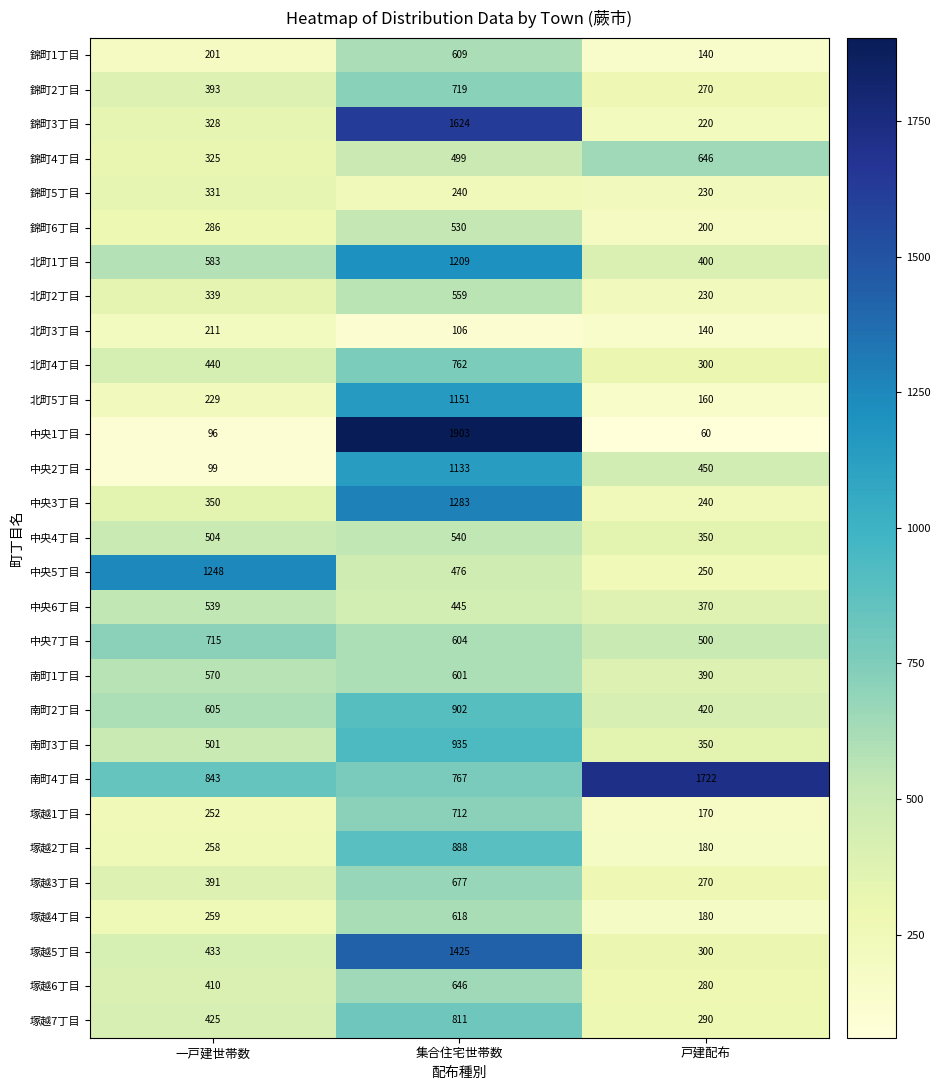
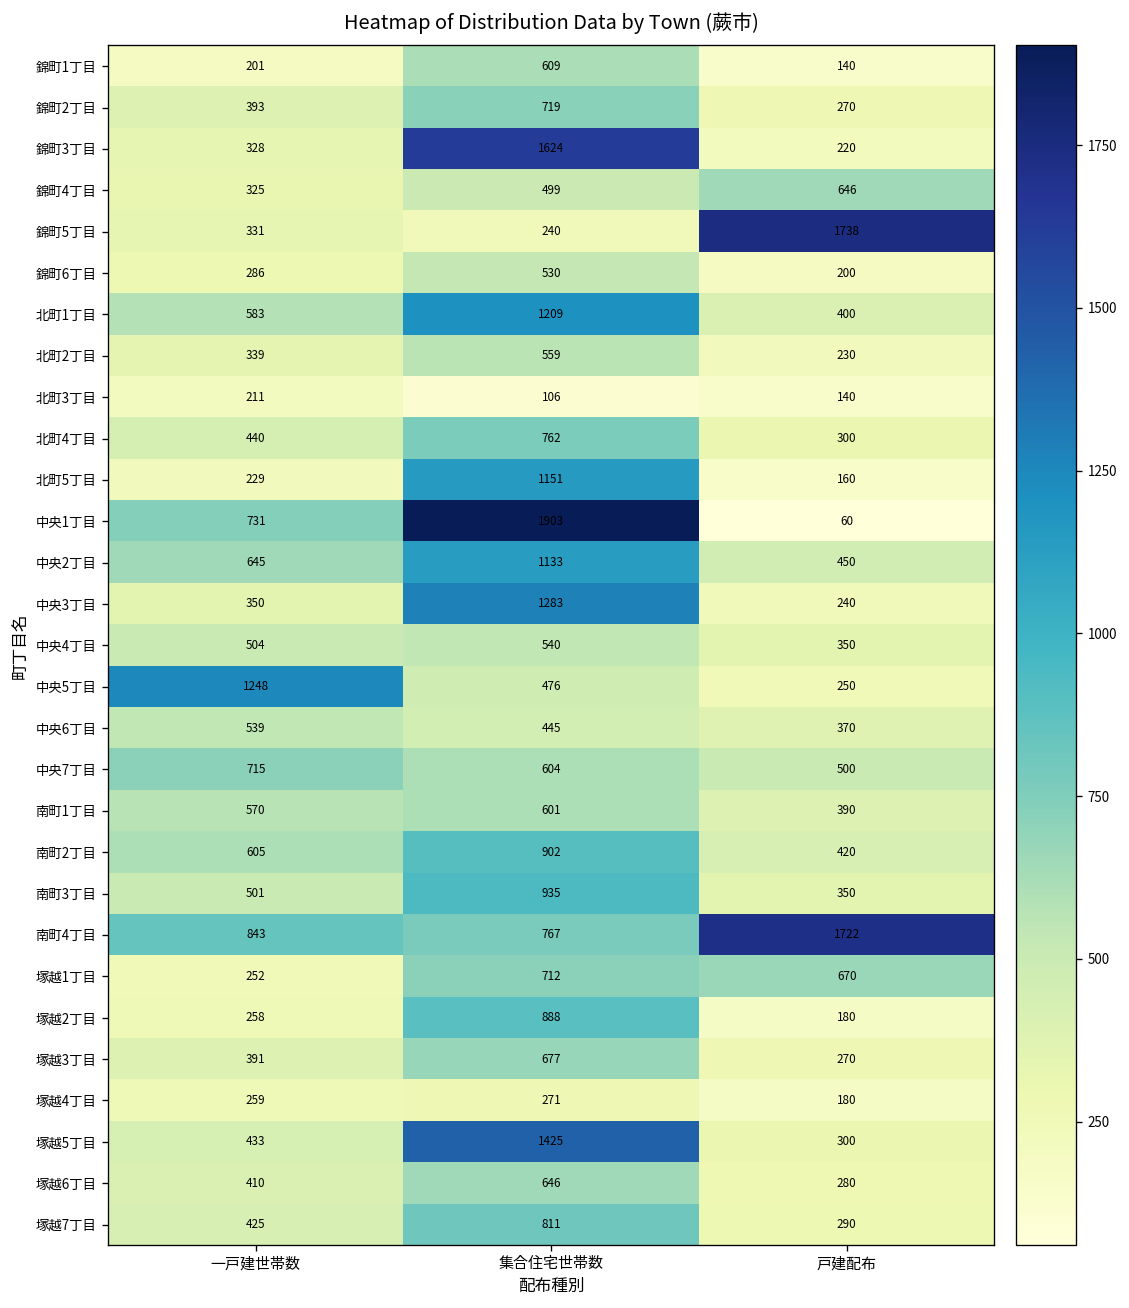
  {
    "錦町1丁目": {
      "一戸建世帯数": 201,
      "集合住宅世帯数": 609,
      "戸建配布": 140
    },
    "錦町2丁目": {
      "一戸建世帯数": 393,
      "集合住宅世帯数": 719,
      "戸建配布": 270
    },
    "錦町3丁目": {
      "一戸建世帯数": 328,
      "集合住宅世帯数": 1624,
      "戸建配布": 220
    },
    "錦町4丁目": {
      "一戸建世帯数": 325,
      "集合住宅世帯数": 499,
      "戸建配布": 646
    },
    "錦町5丁目": {
      "一戸建世帯数": 331,
      "集合住宅世帯数": 240,
-     "戸建配布": 230
+     "戸建配布": 1738
    },
    "錦町6丁目": {
      "一戸建世帯数": 286,
      "集合住宅世帯数": 530,
      "戸建配布": 200
    },
    "北町1丁目": {
      "一戸建世帯数": 583,
      "集合住宅世帯数": 1209,
      "戸建配布": 400
    },
    "北町2丁目": {
      "一戸建世帯数": 339,
      "集合住宅世帯数": 559,
      "戸建配布": 230
    },
    "北町3丁目": {
      "一戸建世帯数": 211,
      "集合住宅世帯数": 106,
      "戸建配布": 140
    },
    "北町4丁目": {
      "一戸建世帯数": 440,
      "集合住宅世帯数": 762,
      "戸建配布": 300
    },
    "北町5丁目": {
      "一戸建世帯数": 229,
      "集合住宅世帯数": 1151,
      "戸建配布": 160
    },
    "中央1丁目": {
-     "一戸建世帯数": 96,
+     "一戸建世帯数": 731,
      "集合住宅世帯数": 1903,
      "戸建配布": 60
    },
    "中央2丁目": {
-     "一戸建世帯数": 99,
+     "一戸建世帯数": 645,
      "集合住宅世帯数": 1133,
      "戸建配布": 450
    },
    "中央3丁目": {
      "一戸建世帯数": 350,
      "集合住宅世帯数": 1283,
      "戸建配布": 240
    },
    "中央4丁目": {
      "一戸建世帯数": 504,
      "集合住宅世帯数": 540,
      "戸建配布": 350
    },
    "中央5丁目": {
      "一戸建世帯数": 1248,
      "集合住宅世帯数": 476,
      "戸建配布": 250
    },
    "中央6丁目": {
      "一戸建世帯数": 539,
      "集合住宅世帯数": 445,
      "戸建配布": 370
    },
    "中央7丁目": {
      "一戸建世帯数": 715,
      "集合住宅世帯数": 604,
      "戸建配布": 500
    },
    "南町1丁目": {
      "一戸建世帯数": 570,
      "集合住宅世帯数": 601,
      "戸建配布": 390
    },
    "南町2丁目": {
      "一戸建世帯数": 605,
      "集合住宅世帯数": 902,
      "戸建配布": 420
    },
    "南町3丁目": {
      "一戸建世帯数": 501,
      "集合住宅世帯数": 935,
      "戸建配布": 350
    },
    "南町4丁目": {
      "一戸建世帯数": 843,
      "集合住宅世帯数": 767,
      "戸建配布": 1722
    },
    "塚越1丁目": {
      "一戸建世帯数": 252,
      "集合住宅世帯数": 712,
-     "戸建配布": 170
+     "戸建配布": 670
    },
    "塚越2丁目": {
      "一戸建世帯数": 258,
      "集合住宅世帯数": 888,
      "戸建配布": 180
    },
    "塚越3丁目": {
      "一戸建世帯数": 391,
      "集合住宅世帯数": 677,
      "戸建配布": 270
    },
    "塚越4丁目": {
      "一戸建世帯数": 259,
-     "集合住宅世帯数": 618,
+     "集合住宅世帯数": 271,
      "戸建配布": 180
    },
    "塚越5丁目": {
      "一戸建世帯数": 433,
      "集合住宅世帯数": 1425,
      "戸建配布": 300
    },
    "塚越6丁目": {
      "一戸建世帯数": 410,
      "集合住宅世帯数": 646,
      "戸建配布": 280
    },
    "塚越7丁目": {
      "一戸建世帯数": 425,
      "集合住宅世帯数": 811,
      "戸建配布": 290
    }
  }
